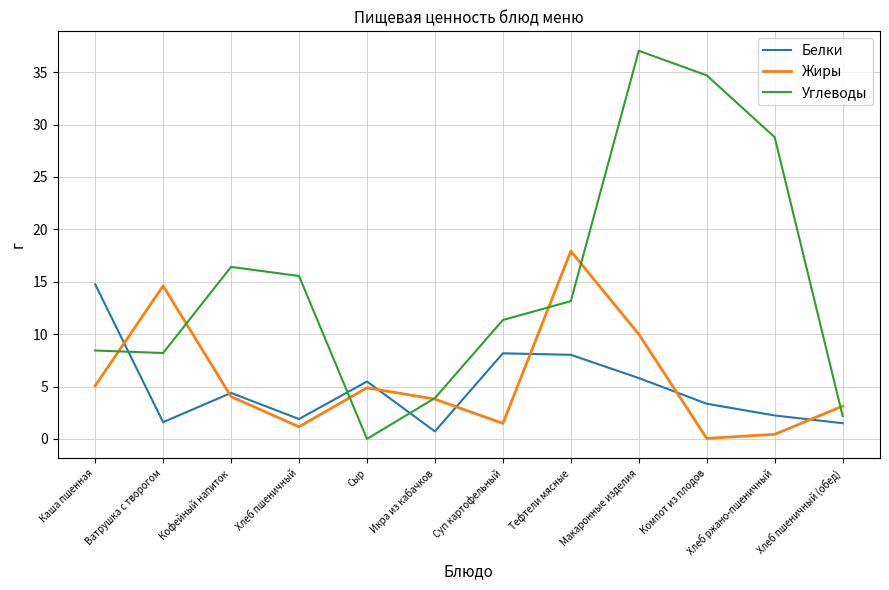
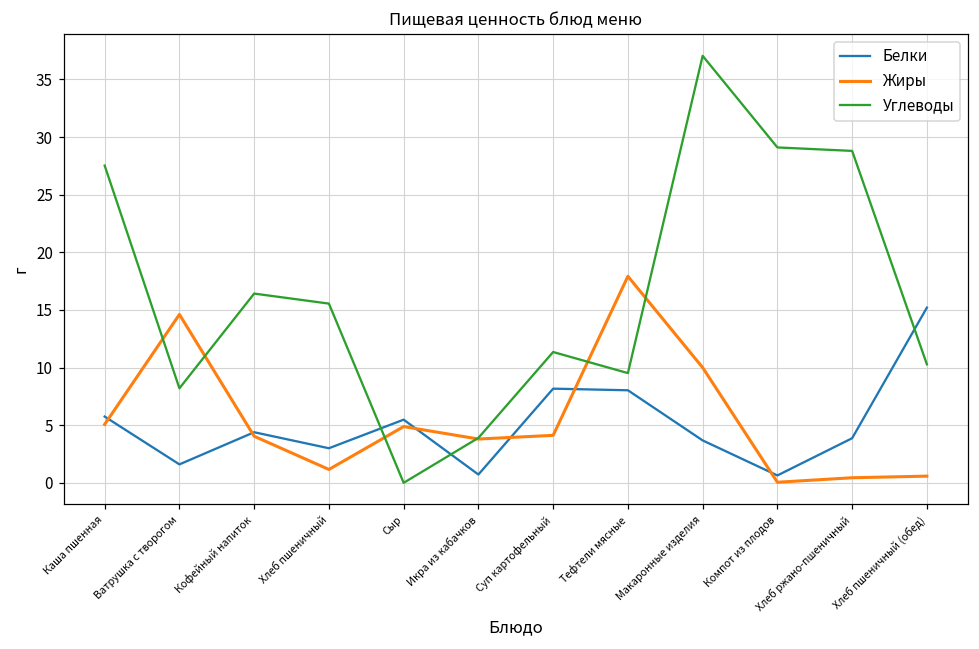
  {
    "Белки": {
-     "Каша пшенная": 14.8,
+     "Каша пшенная": 5.8,
      "Ватрушка с творогом": 1.6,
      "Кофейный напиток": 4.4,
-     "Хлеб пшеничный": 1.9,
+     "Хлеб пшеничный": 3.0,
      "Сыр": 5.5,
      "Икра из кабачков": 0.7,
      "Суп картофельный": 8.2,
      "Тефтели мясные": 8.0,
-     "Макаронные изделия": 5.8,
-     "Компот из плодов": 3.4,
-     "Хлеб ржано-пшеничный": 2.2,
-     "Хлеб пшеничный (обед)": 1.5
+     "Макаронные изделия": 3.7,
+     "Компот из плодов": 0.6,
+     "Хлеб ржано-пшеничный": 3.9,
+     "Хлеб пшеничный (обед)": 15.2
    },
    "Жиры": {
      "Каша пшенная": 5.1,
      "Ватрушка с творогом": 14.6,
      "Кофейный напиток": 4.0,
      "Хлеб пшеничный": 1.2,
      "Сыр": 4.9,
-     "Суп картофельный": 1.5,
+     "Суп картофельный": 4.1,
      "Тефтели мясные": 17.9,
      "Макаронные изделия": 10.0,
      "Компот из плодов": 0.1,
      "Хлеб ржано-пшеничный": 0.4,
-     "Хлеб пшеничный (обед)": 3.1
+     "Хлеб пшеничный (обед)": 0.6
    },
    "Углеводы": {
-     "Каша пшенная": 8.4,
+     "Каша пшенная": 27.5,
      "Ватрушка с творогом": 8.2,
      "Кофейный напиток": 16.4,
      "Хлеб пшеничный": 15.6,
      "Сыр": 0.0,
      "Суп картофельный": 11.4,
-     "Тефтели мясные": 13.2,
+     "Тефтели мясные": 9.5,
      "Макаронные изделия": 37.1,
-     "Компот из плодов": 34.7,
+     "Компот из плодов": 29.1,
      "Хлеб ржано-пшеничный": 28.8,
-     "Хлеб пшеничный (обед)": 2.2
+     "Хлеб пшеничный (обед)": 10.3
    }
  }
